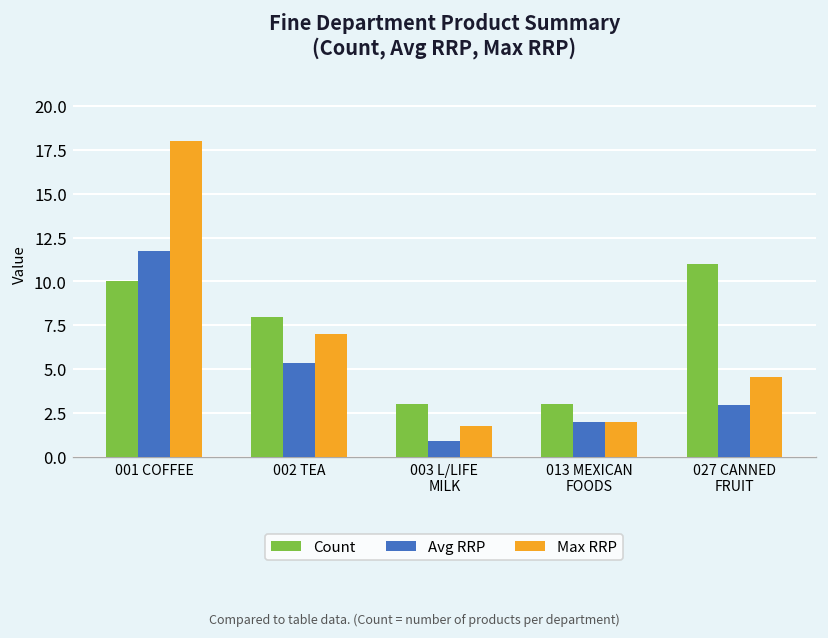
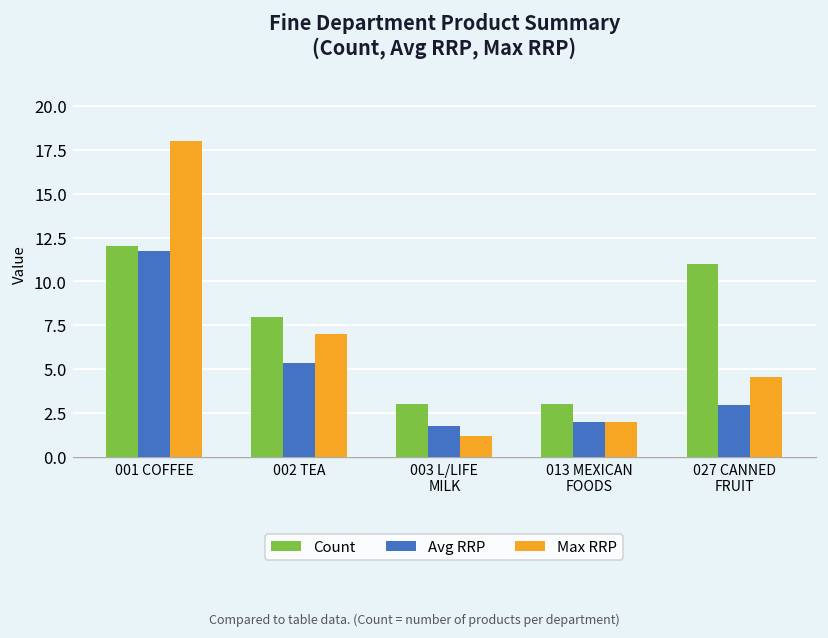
  {
    "Count": {
-     "001 COFFEE": 10,
+     "001 COFFEE": 12,
      "002 TEA": 8,
      "003 L/LIFE MILK": 3,
      "013 MEXICAN FOODS": 3,
      "027 CANNED FRUIT": 11
    },
    "Avg RRP": {
      "001 COFFEE": 11.7,
      "002 TEA": 5.4,
-     "003 L/LIFE MILK": 0.9,
+     "003 L/LIFE MILK": 1.8,
      "013 MEXICAN FOODS": 2.0,
      "027 CANNED FRUIT": 3.0
    },
    "Max RRP": {
      "001 COFFEE": 18.0,
      "002 TEA": 7.0,
-     "003 L/LIFE MILK": 1.8,
+     "003 L/LIFE MILK": 1.2,
      "013 MEXICAN FOODS": 2.0,
      "027 CANNED FRUIT": 4.6
    }
  }
